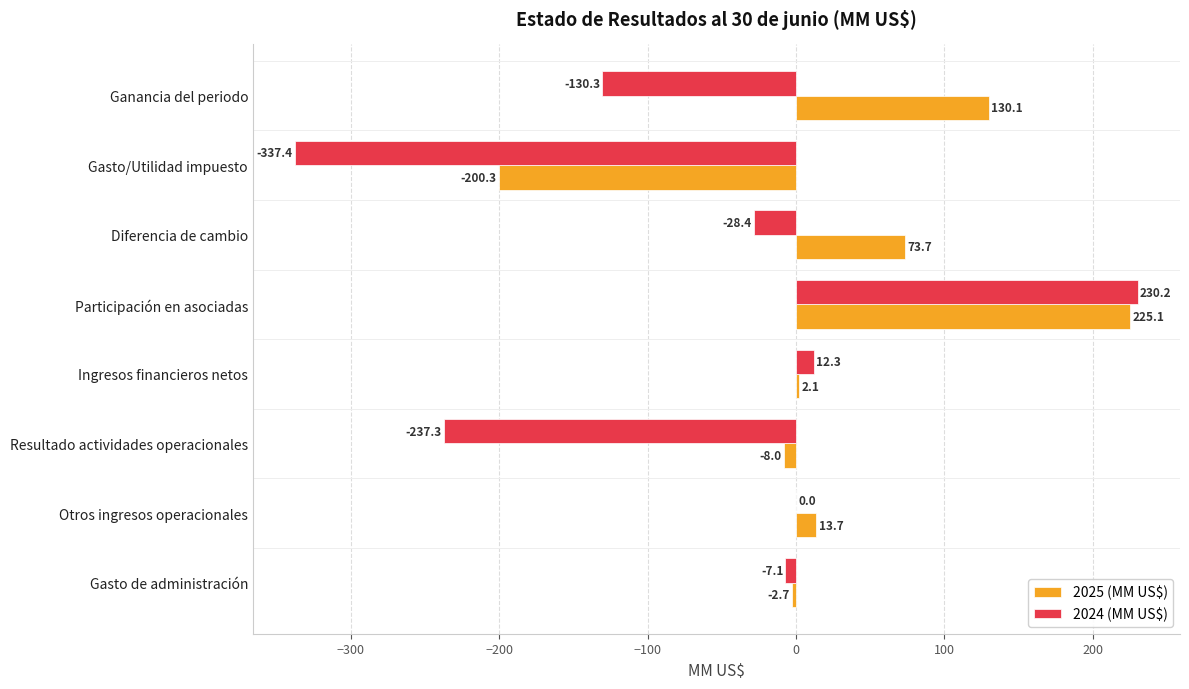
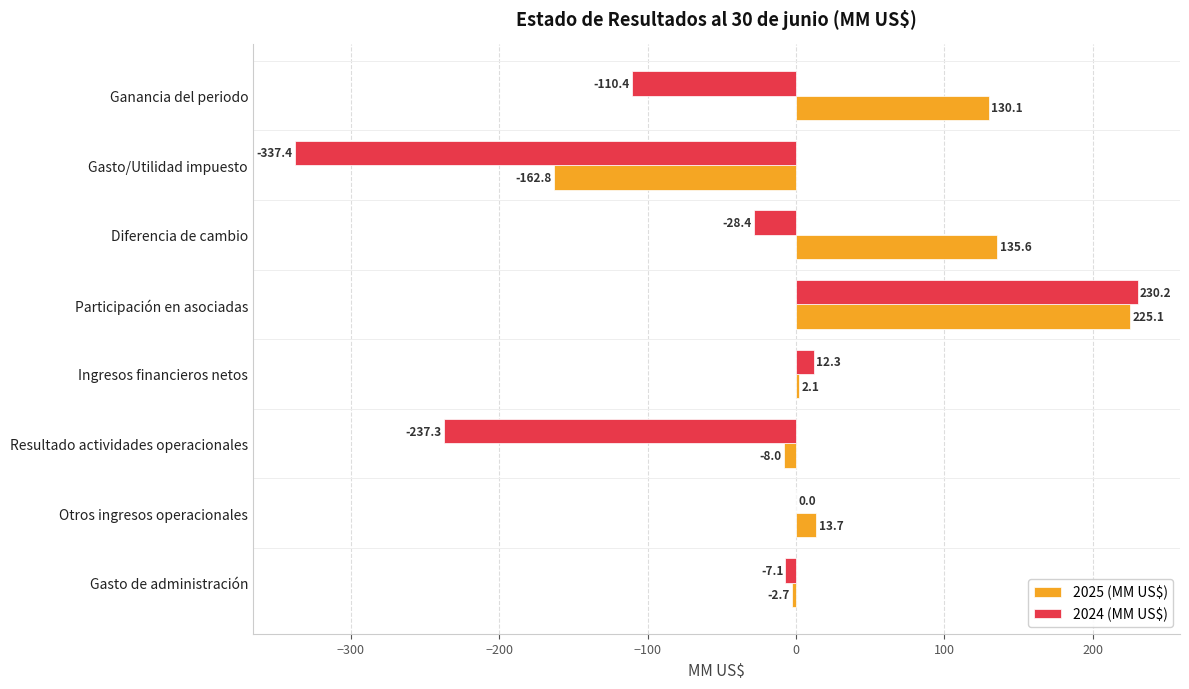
  {
    "2025 (MM US$)": {
      "Ganancia del periodo": 130.1,
-     "Gasto/Utilidad impuesto": -200.3,
-     "Diferencia de cambio": 73.7,
+     "Gasto/Utilidad impuesto": -162.8,
+     "Diferencia de cambio": 135.6,
      "Participación en asociadas": 225.1,
      "Ingresos financieros netos": 2.1,
      "Resultado actividades operacionales": -8.0,
      "Otros ingresos operacionales": 13.7,
      "Gasto de administración": -2.7
    },
    "2024 (MM US$)": {
-     "Ganancia del periodo": -130.3,
+     "Ganancia del periodo": -110.4,
      "Gasto/Utilidad impuesto": -337.4,
      "Diferencia de cambio": -28.4,
      "Participación en asociadas": 230.2,
      "Ingresos financieros netos": 12.3,
      "Resultado actividades operacionales": -237.3,
      "Otros ingresos operacionales": 0.0,
      "Gasto de administración": -7.1
    }
  }
